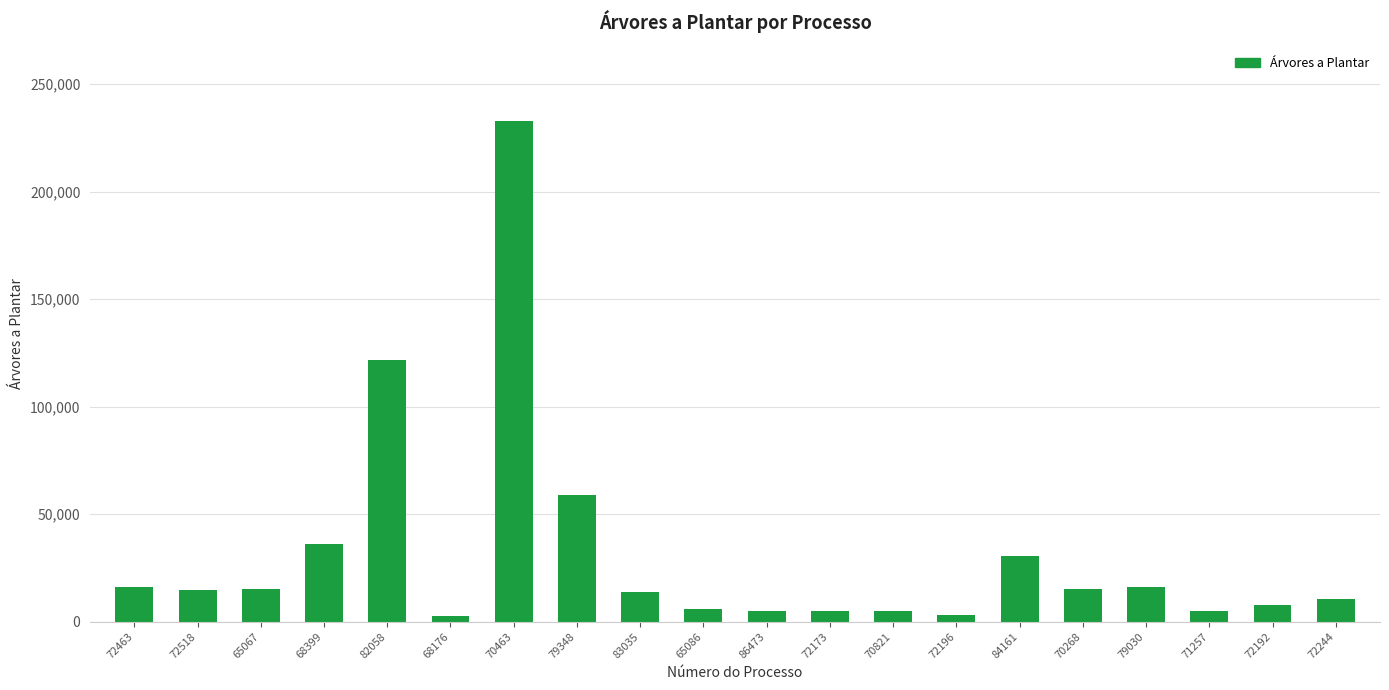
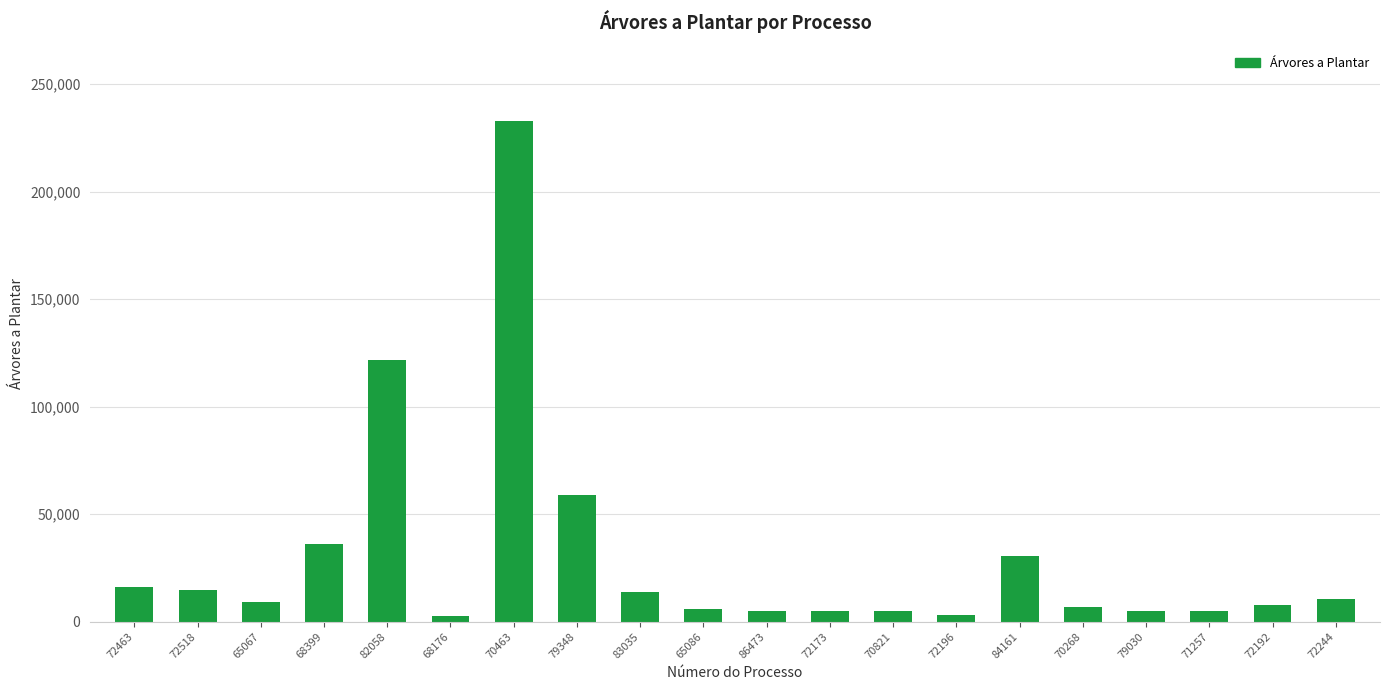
  {
    "72463": "16,000",
    "72518": "15,000",
-   "65067": "15,000",
+   "65067": "9,000",
    "68399": "36,000",
    "82058": "122,000",
    "68176": "3,000",
    "70463": "233,000",
    "79348": "59,000",
    "83035": "14,000",
    "65086": "6,000",
    "86473": "5,000",
    "72173": "5,000",
    "70821": "5,000",
    "72196": "3,000",
    "84161": "30,000",
-   "70268": "15,000",
-   "79030": "16,000",
+   "70268": "7,000",
+   "79030": "5,000",
    "71257": "5,000",
    "72192": "8,000",
    "72244": "10,000"
  }
